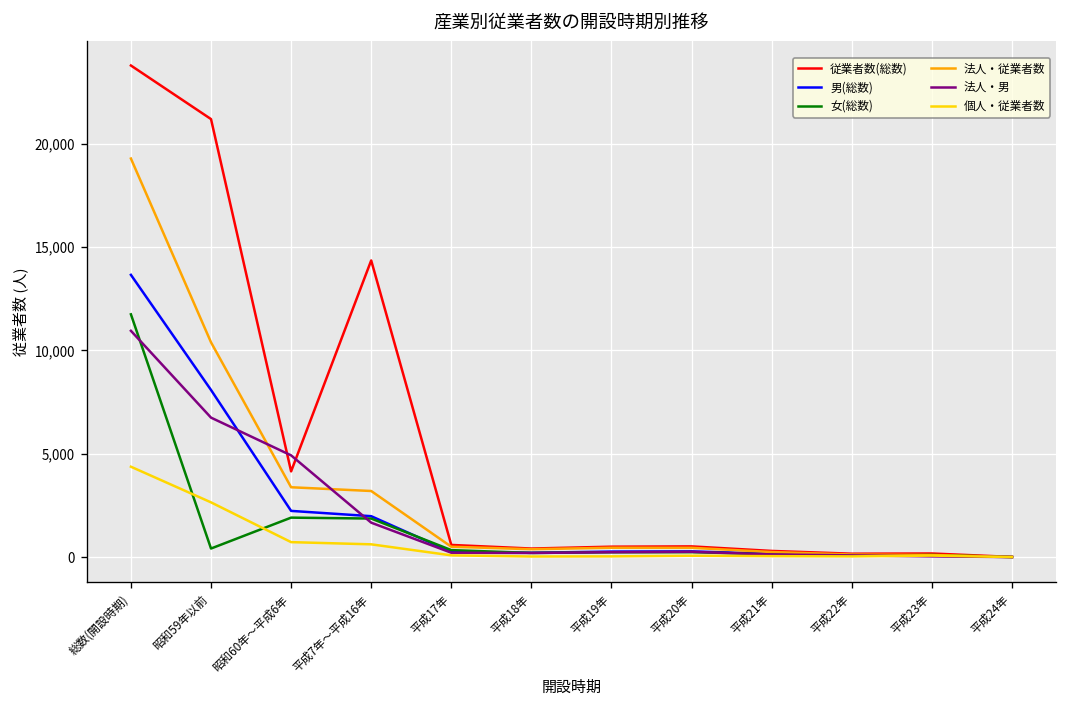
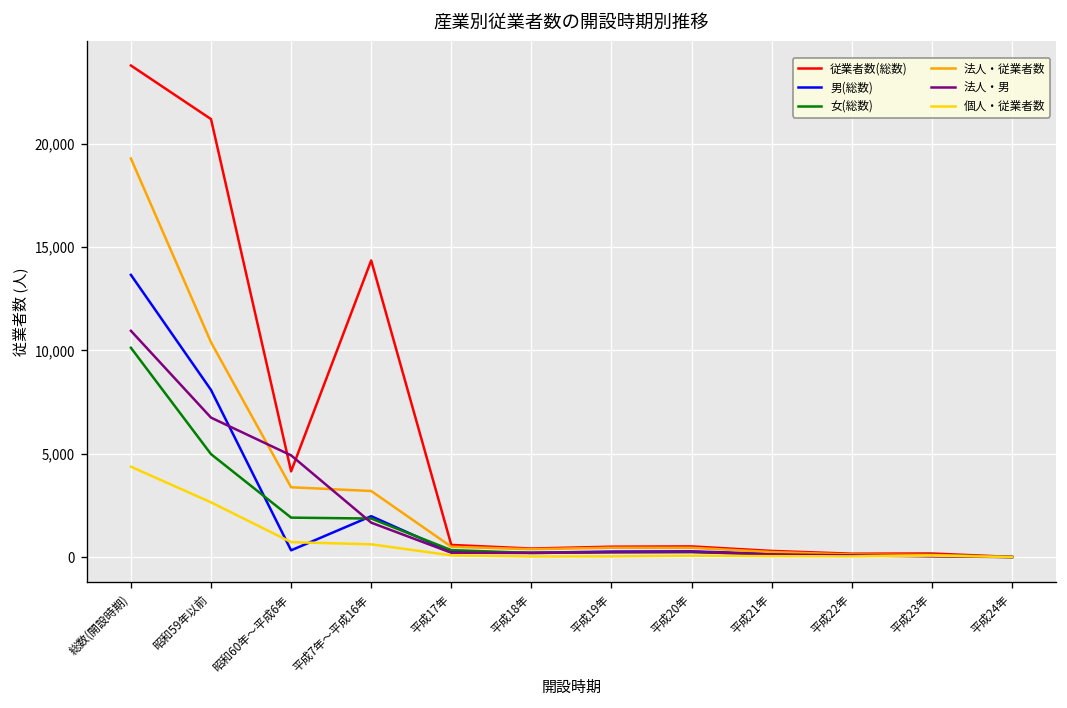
  {
    "従業者数(総数)": {
      "総数(開設時期)": "23,800",
      "昭和59年以前": "21,200",
      "昭和60年～平成6年": "4,100",
      "平成7年～平成16年": "14,300"
    },
    "男(総数)": {
      "総数(開設時期)": "13,700",
      "昭和59年以前": "8,100",
-     "昭和60年～平成6年": "2,200"
+     "昭和60年～平成6年": "300"
    },
    "女(総数)": {
-     "総数(開設時期)": "11,700",
-     "昭和59年以前": "400",
+     "総数(開設時期)": "10,100",
+     "昭和59年以前": "5,000",
      "昭和60年～平成6年": "1,900"
    },
    "法人・男": {
      "総数(開設時期)": "10,900",
      "昭和59年以前": "6,700",
      "昭和60年～平成6年": "4,900",
      "平成7年～平成16年": "1,700"
    }
  }
